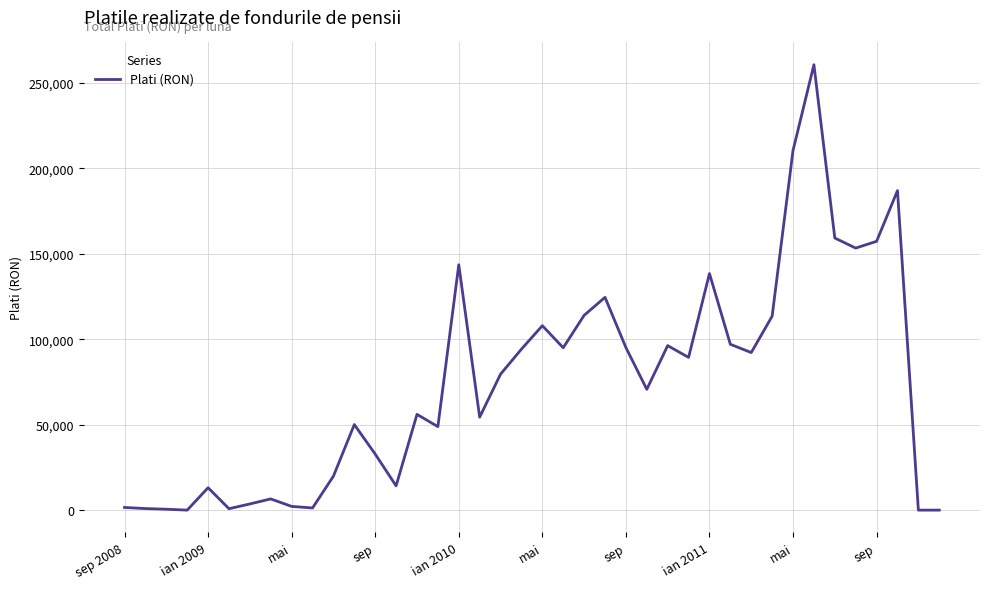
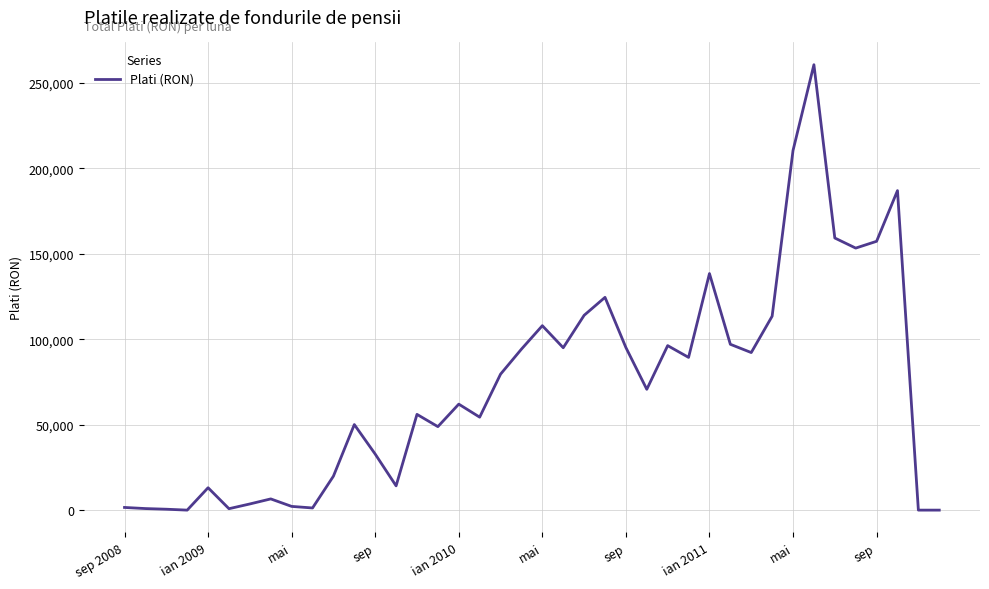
  {
    "sep 2008": "2,000",
    "ian 2009": "13,000",
-   "ian 2010": "144,000",
+   "ian 2010": "62,000",
    "ian 2011": "138,000"
  }
